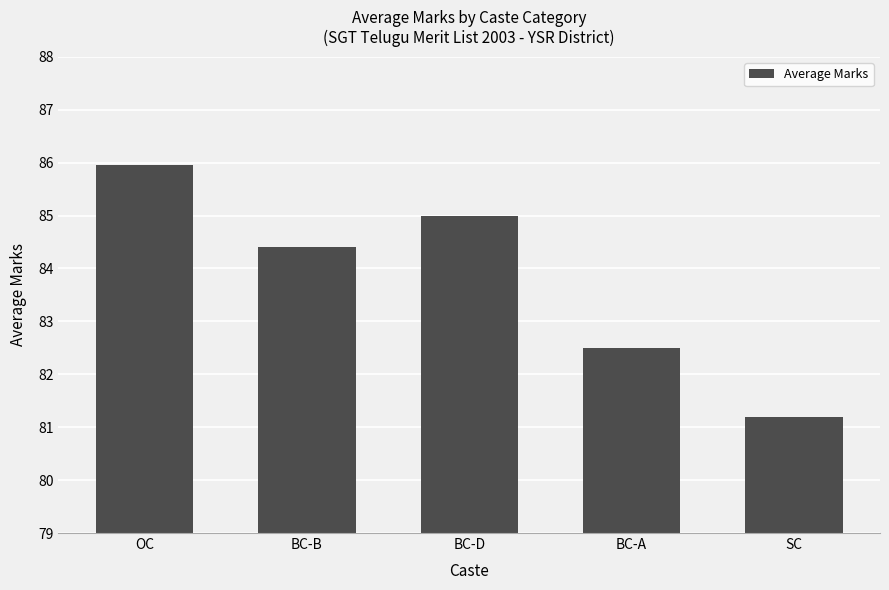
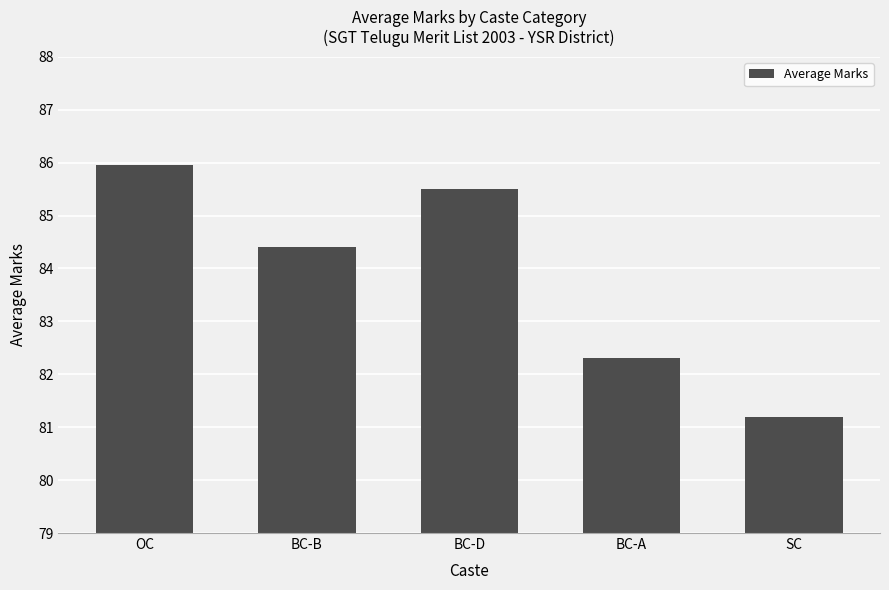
  {
    "OC": 86.0,
    "BC-B": 84.4,
-   "BC-D": 85.0,
-   "BC-A": 82.5,
+   "BC-D": 85.5,
+   "BC-A": 82.3,
    "SC": 81.2
  }
